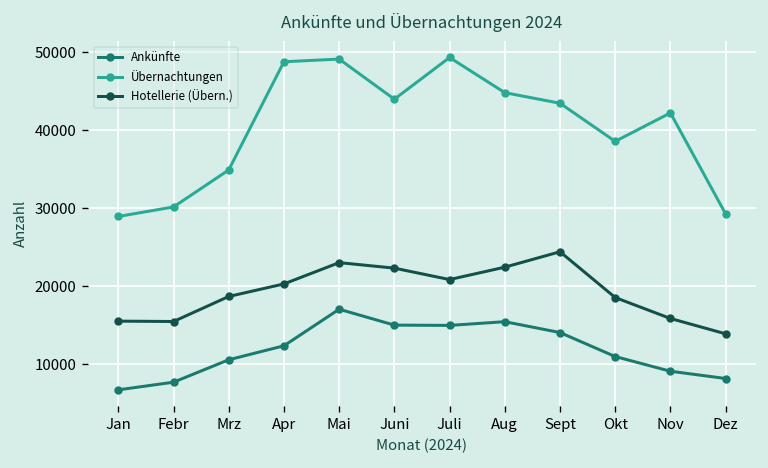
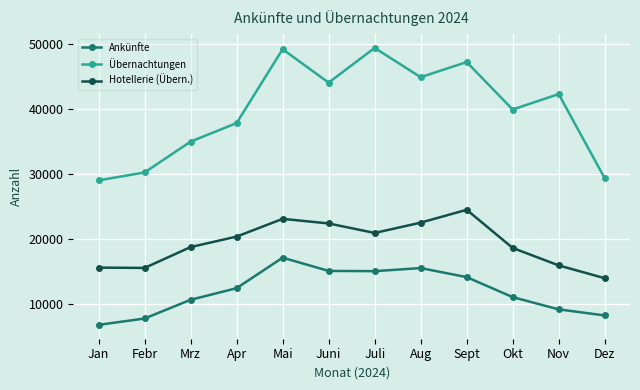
  {
    "Übernachtungen": {
      "Jan": 29000,
      "Febr": 30000,
      "Mrz": 35000,
-     "Apr": 49000,
+     "Apr": 38000,
      "Mai": 49000,
      "Juni": 44000,
      "Juli": 49000,
      "Aug": 45000,
-     "Sept": 43000,
-     "Okt": 39000,
+     "Sept": 47000,
+     "Okt": 40000,
      "Nov": 42000,
      "Dez": 29000
    }
  }
